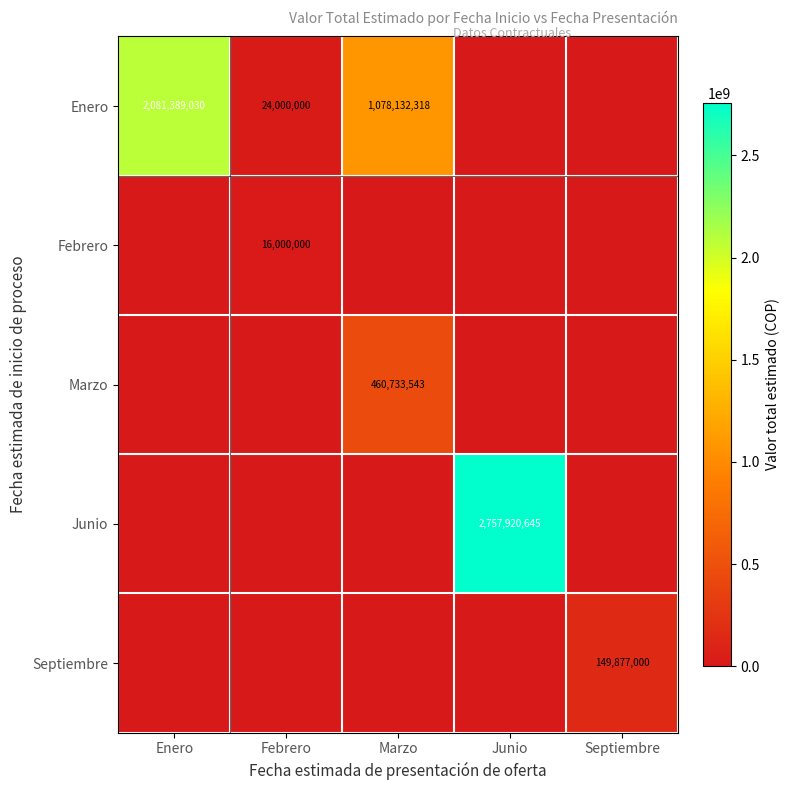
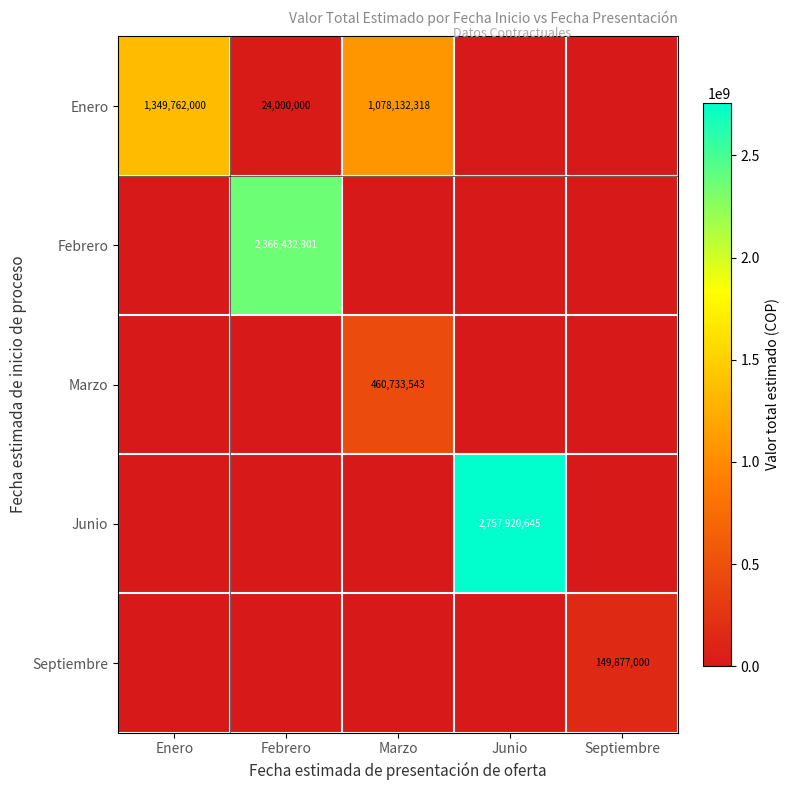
  {
    "Enero": {
-     "Enero": "2,081,389,030",
+     "Enero": "1,349,762,000",
      "Febrero": "24,000,000",
      "Marzo": "1,078,132,318"
    },
    "Febrero": {
-     "Febrero": "16,000,000"
+     "Febrero": "2,366,432,801"
    },
    "Marzo": {
      "Marzo": "460,733,543"
    },
    "Junio": {
      "Junio": "2,757,920,645"
    },
    "Septiembre": {
      "Septiembre": "149,877,000"
    }
  }
